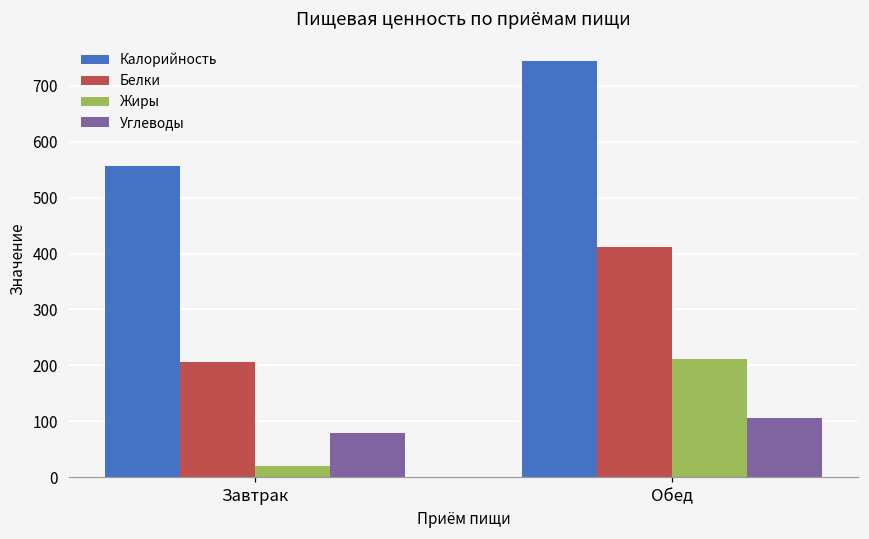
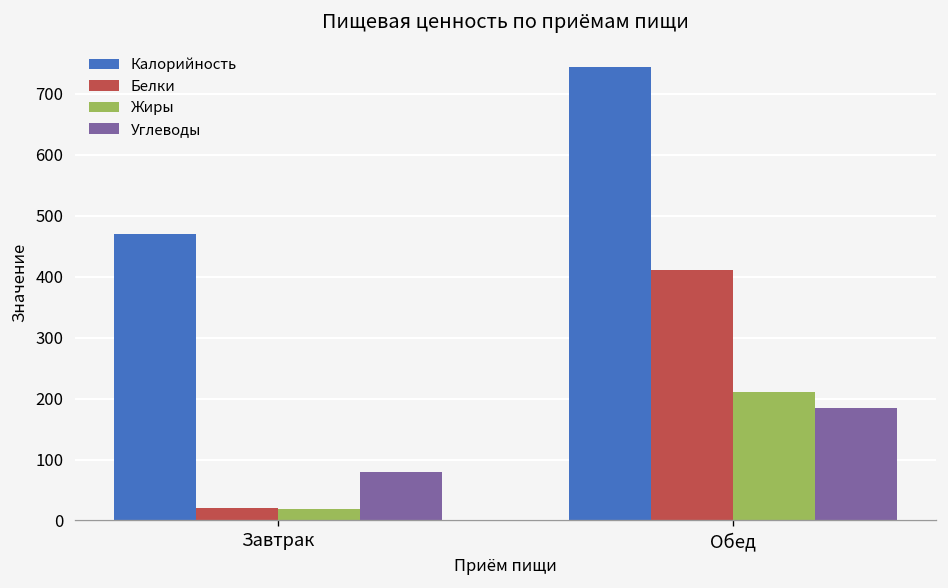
  {
    "Калорийность": {
-     "Завтрак": 560,
+     "Завтрак": 470,
      "Обед": 740
    },
    "Белки": {
-     "Завтрак": 210,
+     "Завтрак": 20,
      "Обед": 410
    },
    "Жиры": {
      "Завтрак": 20,
      "Обед": 210
    },
    "Углеводы": {
      "Завтрак": 80,
-     "Обед": 110
+     "Обед": 180
    }
  }
